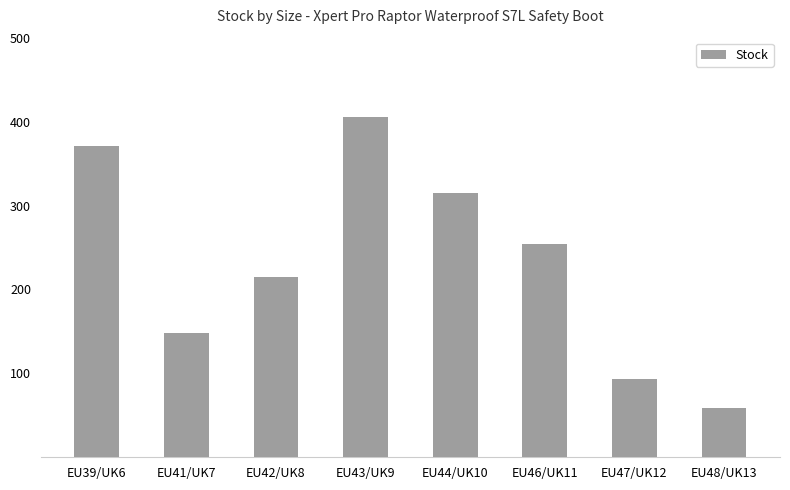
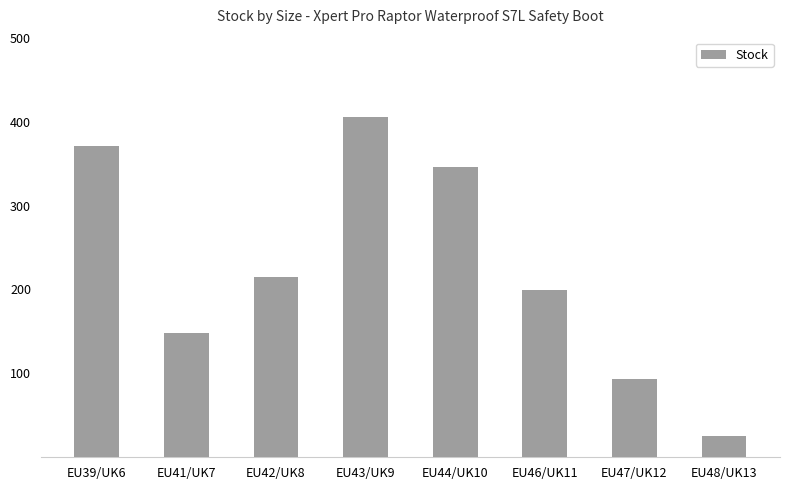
  {
    "EU39/UK6": 370,
    "EU41/UK7": 150,
    "EU42/UK8": 220,
    "EU43/UK9": 410,
-   "EU44/UK10": 310,
-   "EU46/UK11": 250,
+   "EU44/UK10": 350,
+   "EU46/UK11": 200,
    "EU47/UK12": 90,
-   "EU48/UK13": 60
+   "EU48/UK13": 30
  }
